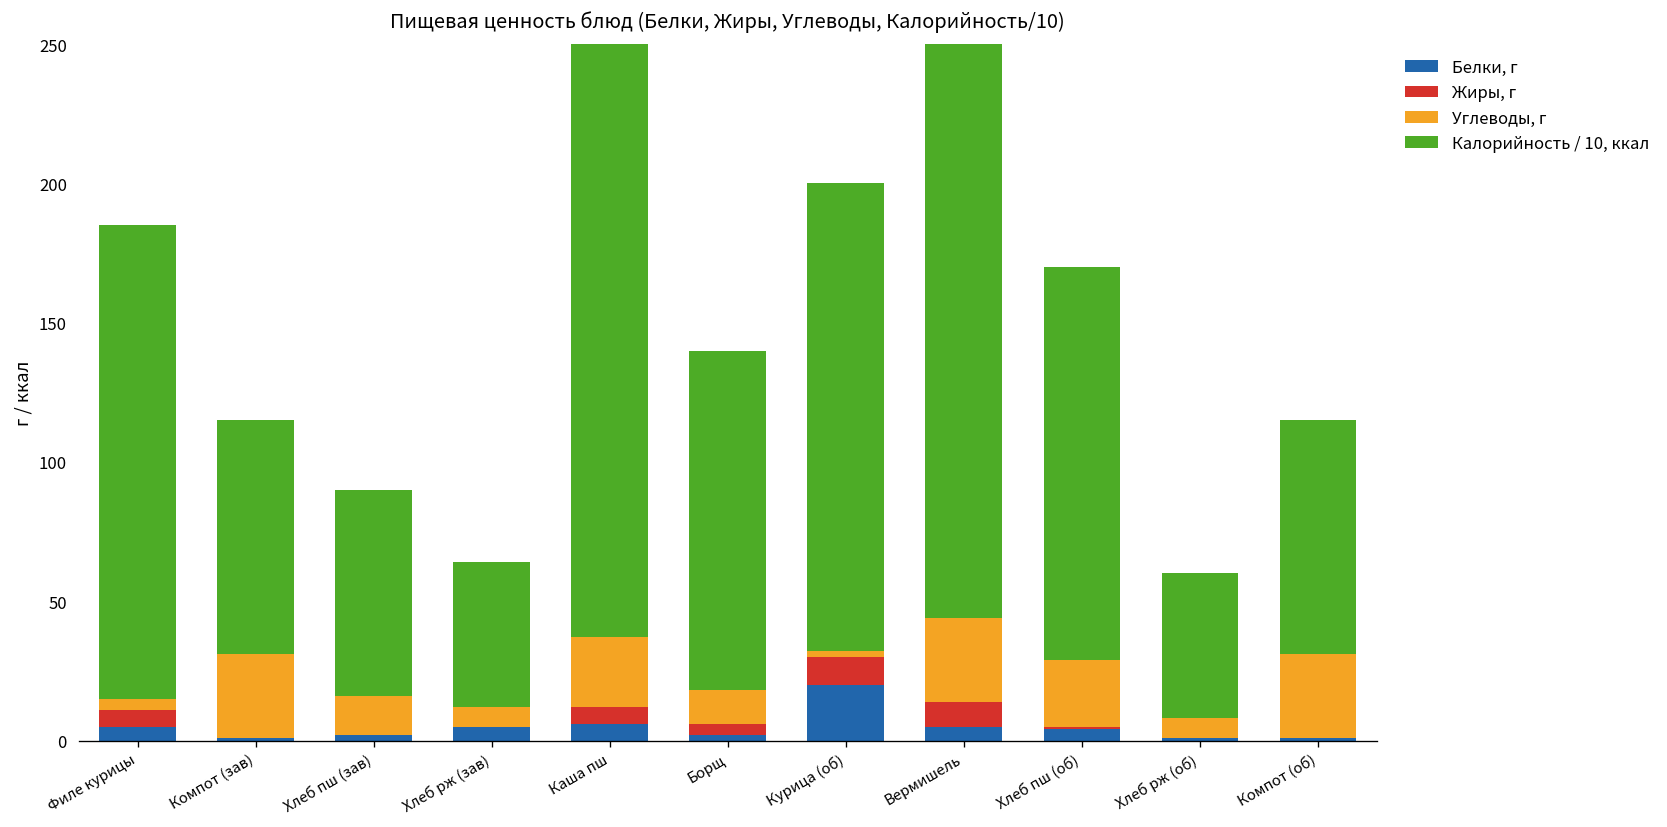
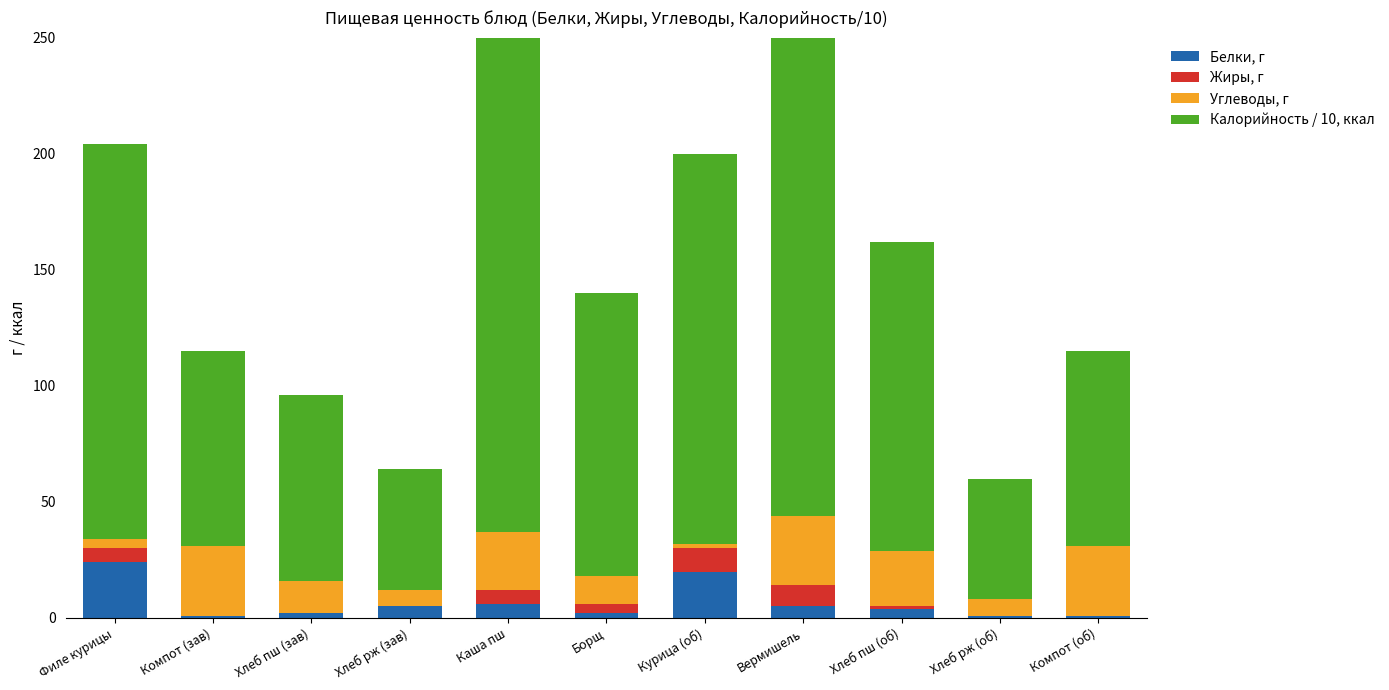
  {
    "Белки, г": {
-     "Филе курицы": 5,
+     "Филе курицы": 24,
      "Хлеб пш (зав)": 2,
      "Хлеб рж (зав)": 5,
      "Каша пш": 6,
      "Борщ": 2,
      "Курица (об)": 20,
      "Вермишель": 5,
      "Хлеб пш (об)": 4
    },
    "Жиры, г": {
      "Филе курицы": 6,
      "Компот (зав)": 0,
      "Хлеб пш (зав)": 0,
      "Хлеб рж (зав)": 0,
      "Каша пш": 6,
      "Борщ": 4,
      "Курица (об)": 10,
      "Вермишель": 9,
      "Хлеб рж (об)": 0,
      "Компот (об)": 0
    },
    "Углеводы, г": {
      "Филе курицы": 4,
      "Компот (зав)": 30,
      "Хлеб пш (зав)": 14,
      "Хлеб рж (зав)": 7,
      "Каша пш": 25,
      "Борщ": 12,
      "Курица (об)": 2,
      "Вермишель": 30,
      "Хлеб пш (об)": 24,
      "Хлеб рж (об)": 7,
      "Компот (об)": 30
    },
    "Калорийность / 10, ккал": {
      "Филе курицы": 170,
      "Компот (зав)": 84,
-     "Хлеб пш (зав)": 74,
+     "Хлеб пш (зав)": 80,
      "Хлеб рж (зав)": 52,
      "Борщ": 122,
      "Курица (об)": 168,
-     "Хлеб пш (об)": 141,
+     "Хлеб пш (об)": 133,
      "Хлеб рж (об)": 52,
      "Компот (об)": 84
    }
  }
